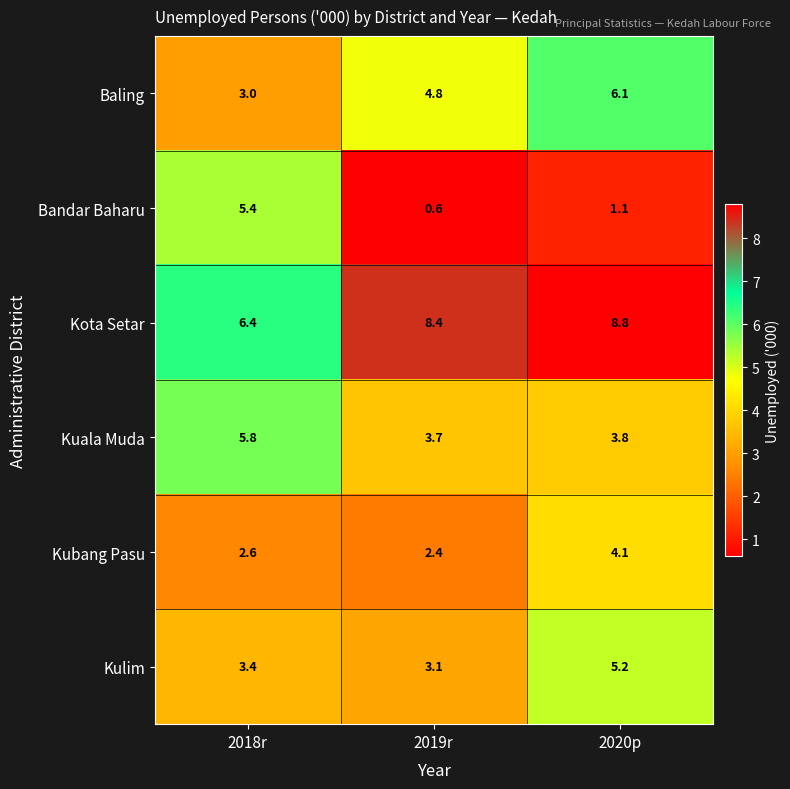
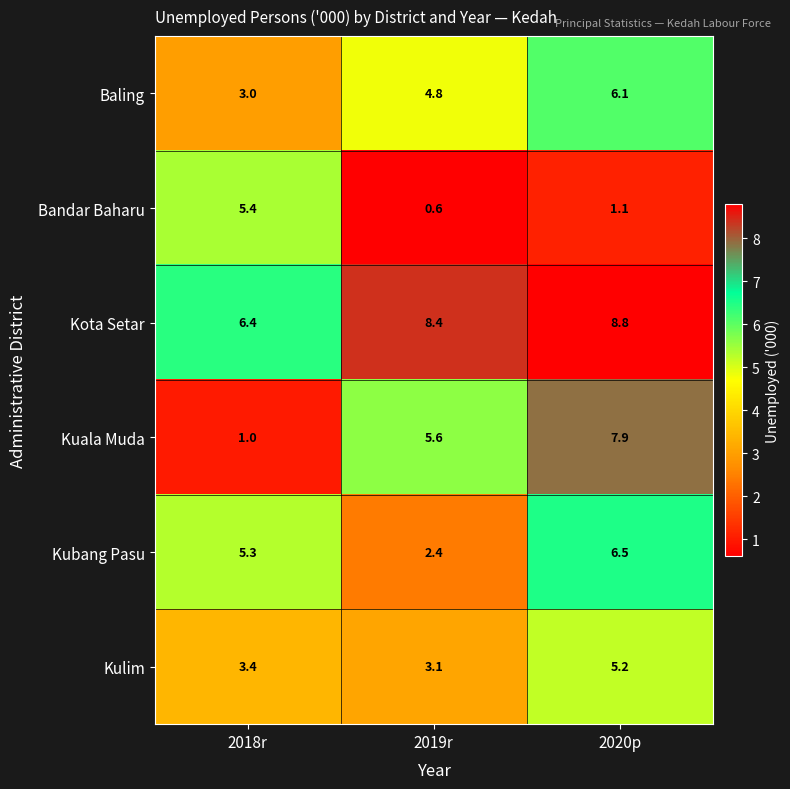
  {
    "Baling": {
      "2018r": 3.0,
      "2019r": 4.8,
      "2020p": 6.1
    },
    "Bandar Baharu": {
      "2018r": 5.4,
      "2019r": 0.6,
      "2020p": 1.1
    },
    "Kota Setar": {
      "2018r": 6.4,
      "2019r": 8.4,
      "2020p": 8.8
    },
    "Kuala Muda": {
-     "2018r": 5.8,
-     "2019r": 3.7,
-     "2020p": 3.8
+     "2018r": 1.0,
+     "2019r": 5.6,
+     "2020p": 7.9
    },
    "Kubang Pasu": {
-     "2018r": 2.6,
+     "2018r": 5.3,
      "2019r": 2.4,
-     "2020p": 4.1
+     "2020p": 6.5
    },
    "Kulim": {
      "2018r": 3.4,
      "2019r": 3.1,
      "2020p": 5.2
    }
  }
